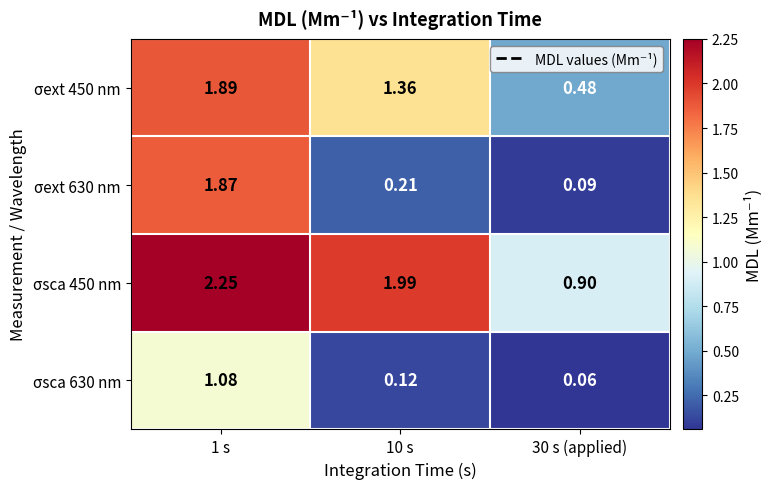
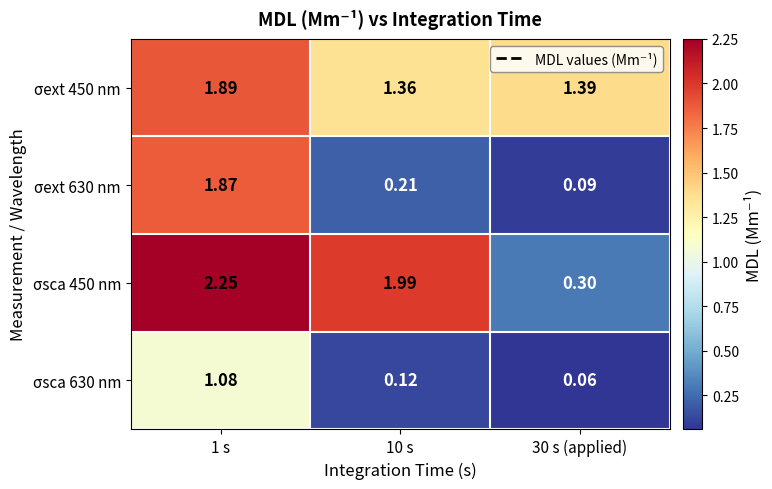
  {
    "σext 450 nm": {
      "1 s": 1.89,
      "10 s": 1.36,
-     "30 s (applied)": 0.48
+     "30 s (applied)": 1.39
    },
    "σext 630 nm": {
      "1 s": 1.87,
      "10 s": 0.21,
      "30 s (applied)": 0.09
    },
    "σsca 450 nm": {
      "1 s": 2.25,
      "10 s": 1.99,
-     "30 s (applied)": 0.90
+     "30 s (applied)": 0.30
    },
    "σsca 630 nm": {
      "1 s": 1.08,
      "10 s": 0.12,
      "30 s (applied)": 0.06
    }
  }
